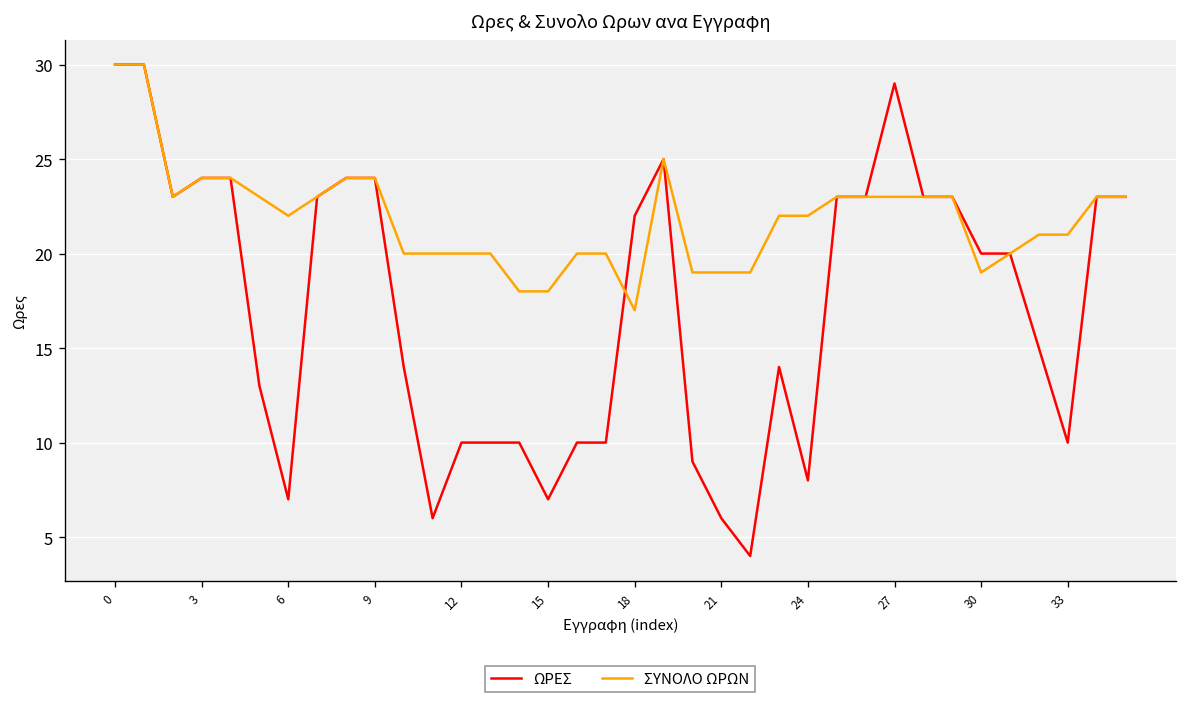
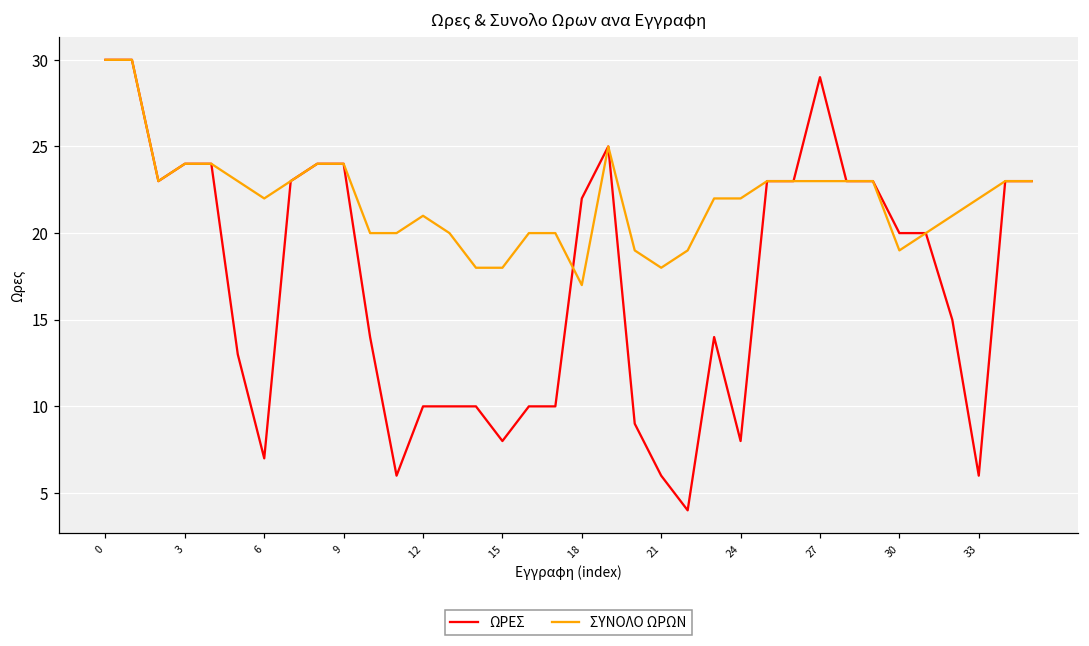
  {
    "ΩΡΕΣ": {
      "6": 7,
      "12": 10,
-     "15": 7,
+     "15": 8,
      "18": 22,
      "21": 6,
      "24": 8,
      "27": 29,
      "30": 20,
-     "33": 10
+     "33": 6
    },
    "ΣΥΝΟΛΟ ΩΡΩΝ": {
      "6": 22,
-     "12": 20,
+     "12": 21,
      "15": 18,
      "18": 17,
-     "21": 19,
+     "21": 18,
      "24": 22,
      "27": 23,
      "30": 19,
-     "33": 21
+     "33": 22
    }
  }
